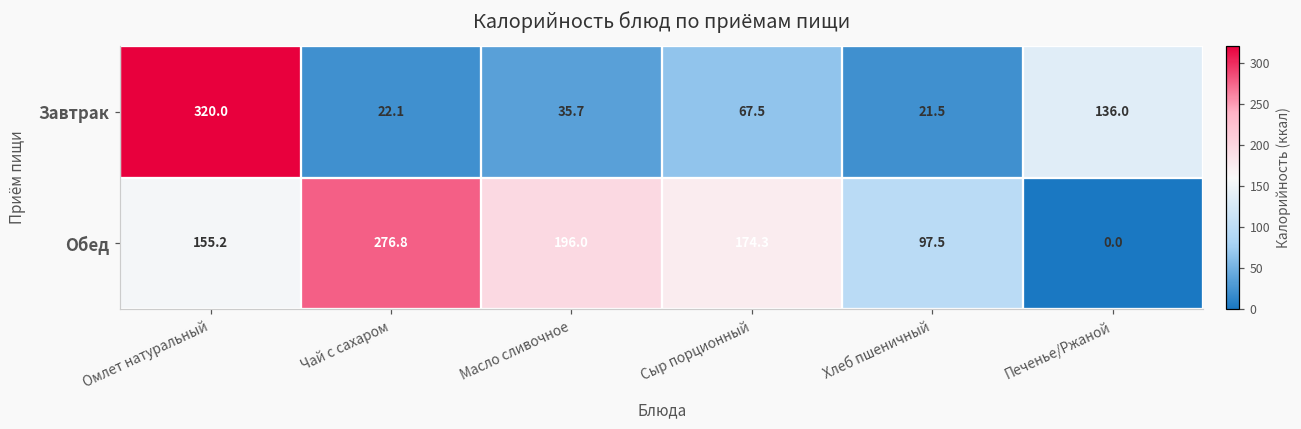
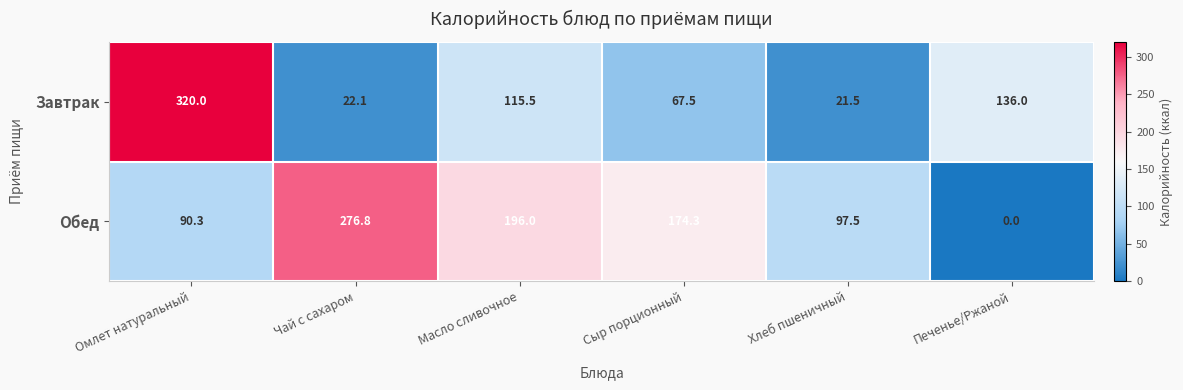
  {
    "Завтрак": {
      "Омлет натуральный": 320.0,
      "Чай с сахаром": 22.1,
-     "Масло сливочное": 35.7,
+     "Масло сливочное": 115.5,
      "Сыр порционный": 67.5,
      "Хлеб пшеничный": 21.5,
      "Печенье/Ржаной": 136.0
    },
    "Обед": {
-     "Омлет натуральный": 155.2,
+     "Омлет натуральный": 90.3,
      "Чай с сахаром": 276.8,
      "Хлеб пшеничный": 97.5,
      "Печенье/Ржаной": 0.0
    }
  }
